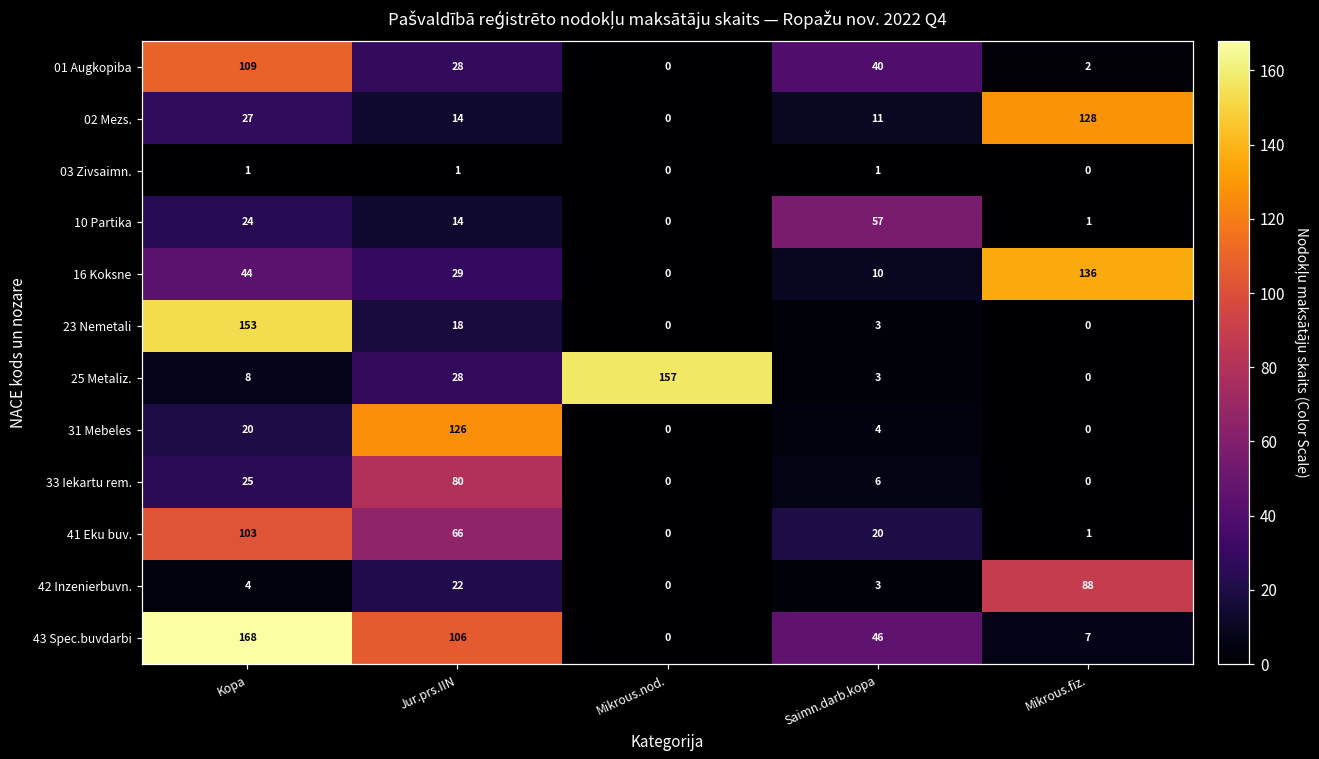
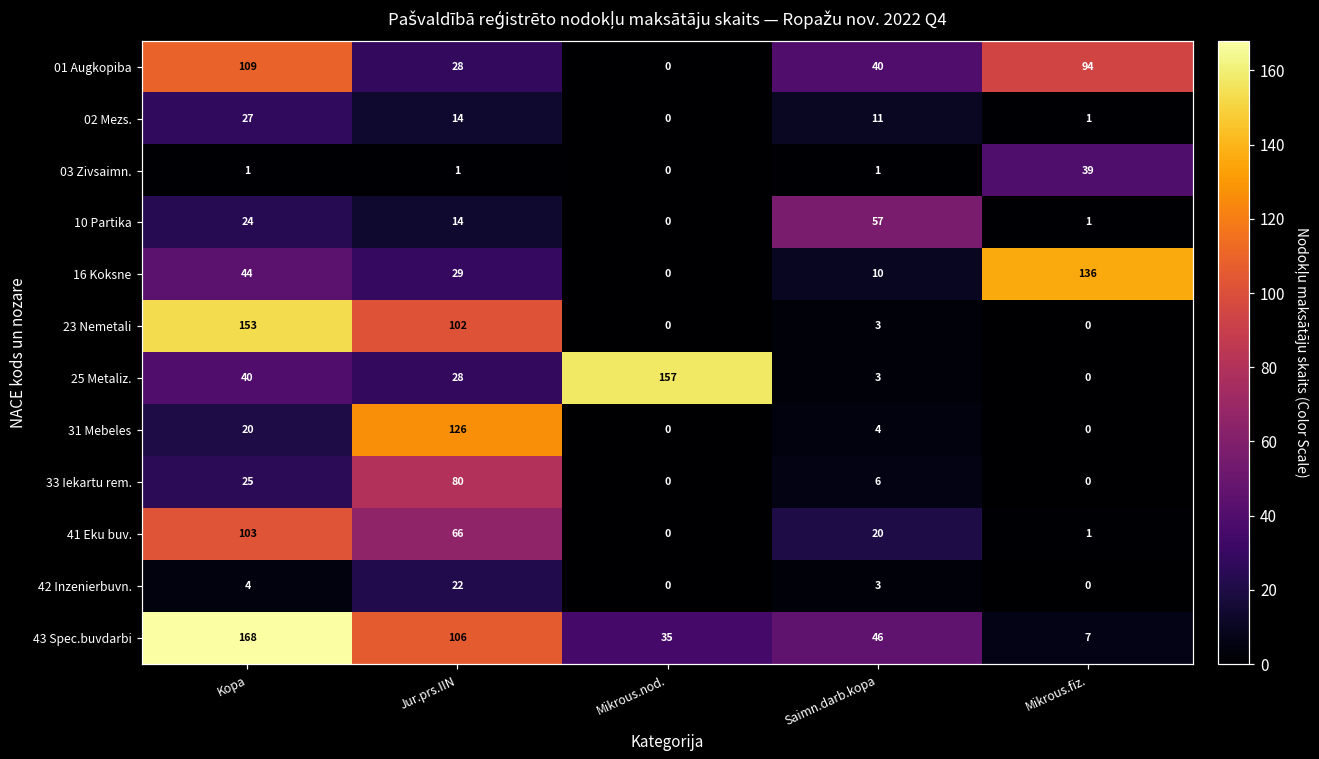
  {
    "01 Augkopiba": {
      "Kopa": 109,
      "Jur.prs.IIN": 28,
      "Mikrous.nod.": 0,
      "Saimn.darb.kopa": 40,
-     "Mikrous.fiz.": 2
+     "Mikrous.fiz.": 94
    },
    "02 Mezs.": {
      "Kopa": 27,
      "Jur.prs.IIN": 14,
      "Mikrous.nod.": 0,
      "Saimn.darb.kopa": 11,
-     "Mikrous.fiz.": 128
+     "Mikrous.fiz.": 1
    },
    "03 Zivsaimn.": {
      "Kopa": 1,
      "Jur.prs.IIN": 1,
      "Mikrous.nod.": 0,
      "Saimn.darb.kopa": 1,
-     "Mikrous.fiz.": 0
+     "Mikrous.fiz.": 39
    },
    "10 Partika": {
      "Kopa": 24,
      "Jur.prs.IIN": 14,
      "Mikrous.nod.": 0,
      "Saimn.darb.kopa": 57,
      "Mikrous.fiz.": 1
    },
    "16 Koksne": {
      "Kopa": 44,
      "Jur.prs.IIN": 29,
      "Mikrous.nod.": 0,
      "Saimn.darb.kopa": 10,
      "Mikrous.fiz.": 136
    },
    "23 Nemetali": {
      "Kopa": 153,
-     "Jur.prs.IIN": 18,
+     "Jur.prs.IIN": 102,
      "Mikrous.nod.": 0,
      "Saimn.darb.kopa": 3,
      "Mikrous.fiz.": 0
    },
    "25 Metaliz.": {
-     "Kopa": 8,
+     "Kopa": 40,
      "Jur.prs.IIN": 28,
      "Mikrous.nod.": 157,
      "Saimn.darb.kopa": 3,
      "Mikrous.fiz.": 0
    },
    "31 Mebeles": {
      "Kopa": 20,
      "Jur.prs.IIN": 126,
      "Mikrous.nod.": 0,
      "Saimn.darb.kopa": 4,
      "Mikrous.fiz.": 0
    },
    "33 Iekartu rem.": {
      "Kopa": 25,
      "Jur.prs.IIN": 80,
      "Mikrous.nod.": 0,
      "Saimn.darb.kopa": 6,
      "Mikrous.fiz.": 0
    },
    "41 Eku buv.": {
      "Kopa": 103,
      "Jur.prs.IIN": 66,
      "Mikrous.nod.": 0,
      "Saimn.darb.kopa": 20,
      "Mikrous.fiz.": 1
    },
    "42 Inzenierbuvn.": {
      "Kopa": 4,
      "Jur.prs.IIN": 22,
      "Mikrous.nod.": 0,
      "Saimn.darb.kopa": 3,
-     "Mikrous.fiz.": 88
+     "Mikrous.fiz.": 0
    },
    "43 Spec.buvdarbi": {
      "Kopa": 168,
      "Jur.prs.IIN": 106,
-     "Mikrous.nod.": 0,
+     "Mikrous.nod.": 35,
      "Saimn.darb.kopa": 46,
      "Mikrous.fiz.": 7
    }
  }
